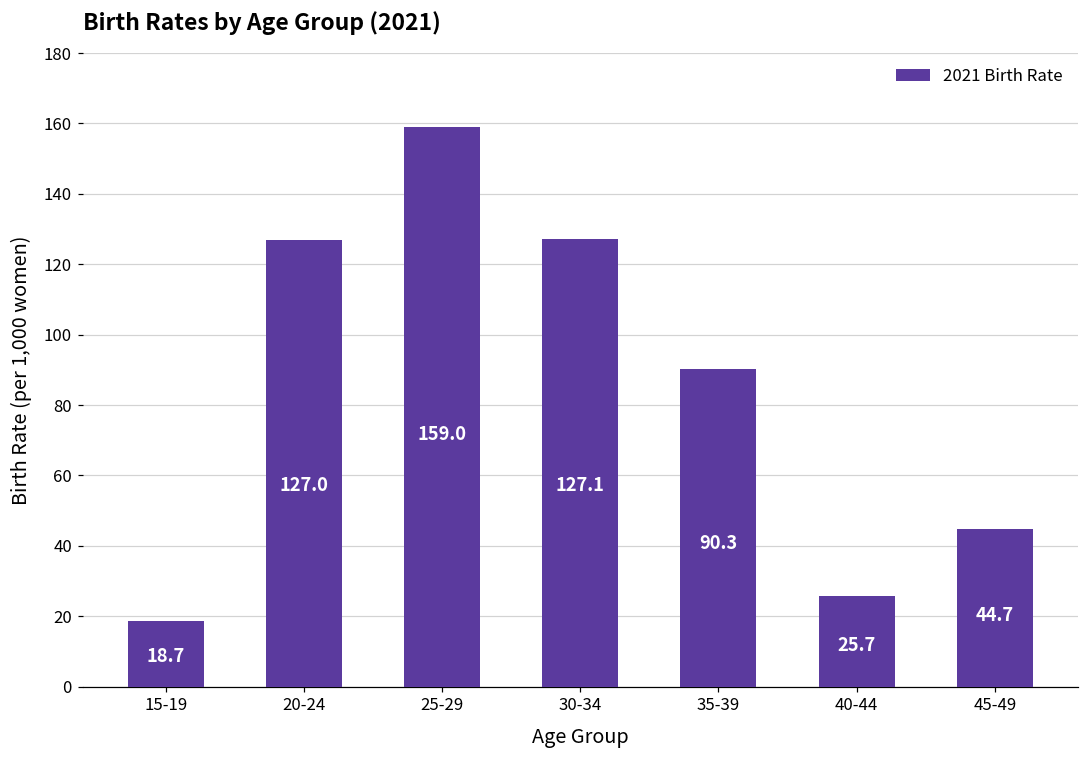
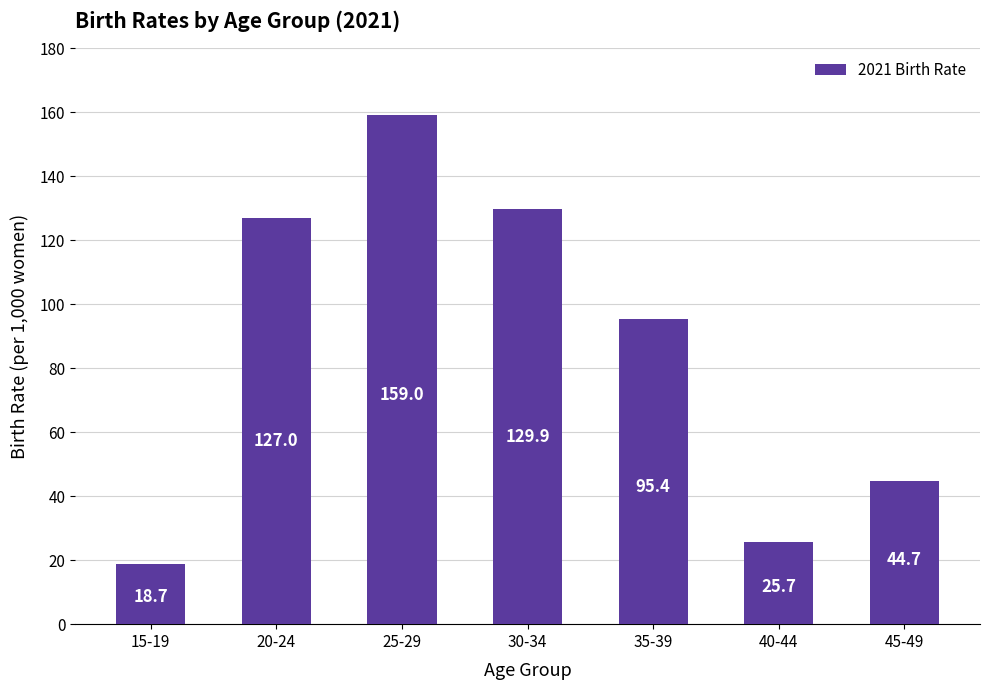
  {
    "15-19": 18.7,
    "20-24": 127.0,
    "25-29": 159.0,
-   "30-34": 127.1,
-   "35-39": 90.3,
+   "30-34": 129.9,
+   "35-39": 95.4,
    "40-44": 25.7,
    "45-49": 44.7
  }
